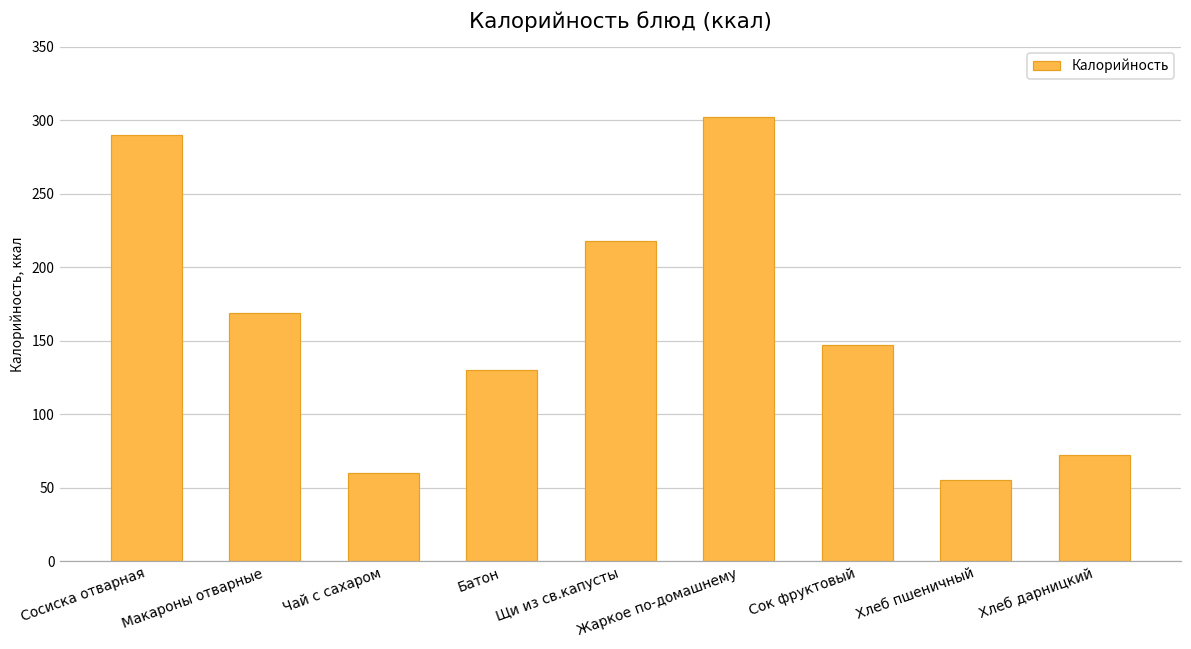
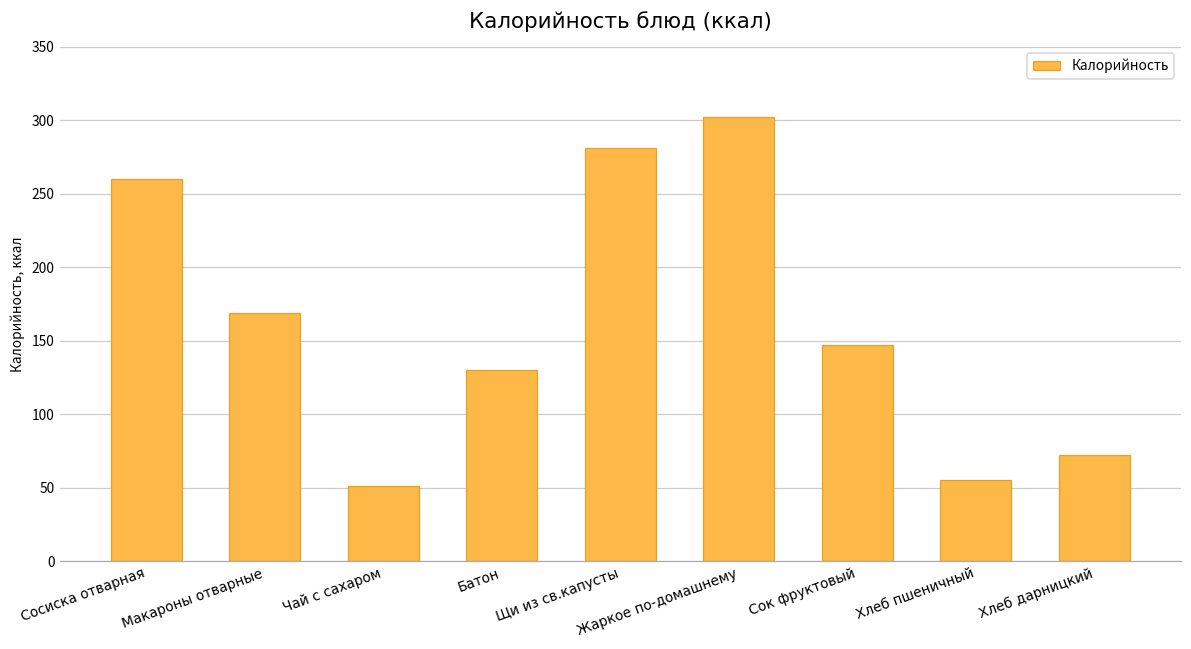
  {
-   "Сосиска отварная": 290,
+   "Сосиска отварная": 260,
    "Макароны отварные": 169,
-   "Чай с сахаром": 60,
+   "Чай с сахаром": 51,
    "Батон": 130,
-   "Щи из св.капусты": 218,
+   "Щи из св.капусты": 281,
    "Жаркое по-домашнему": 302,
    "Сок фруктовый": 147,
    "Хлеб пшеничный": 55,
    "Хлеб дарницкий": 72
  }
